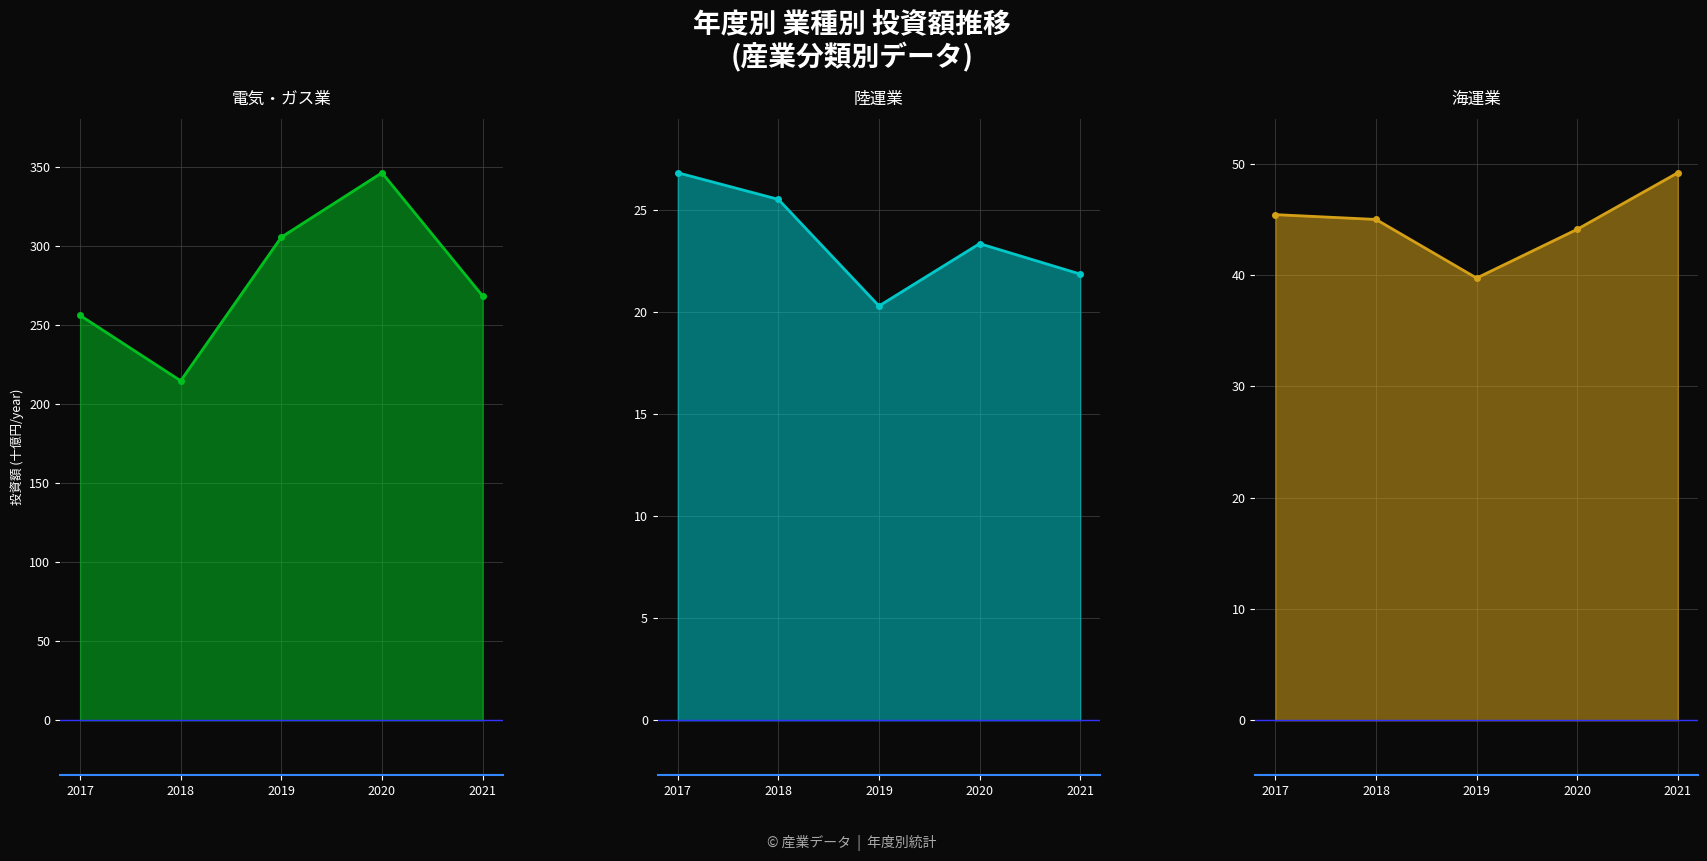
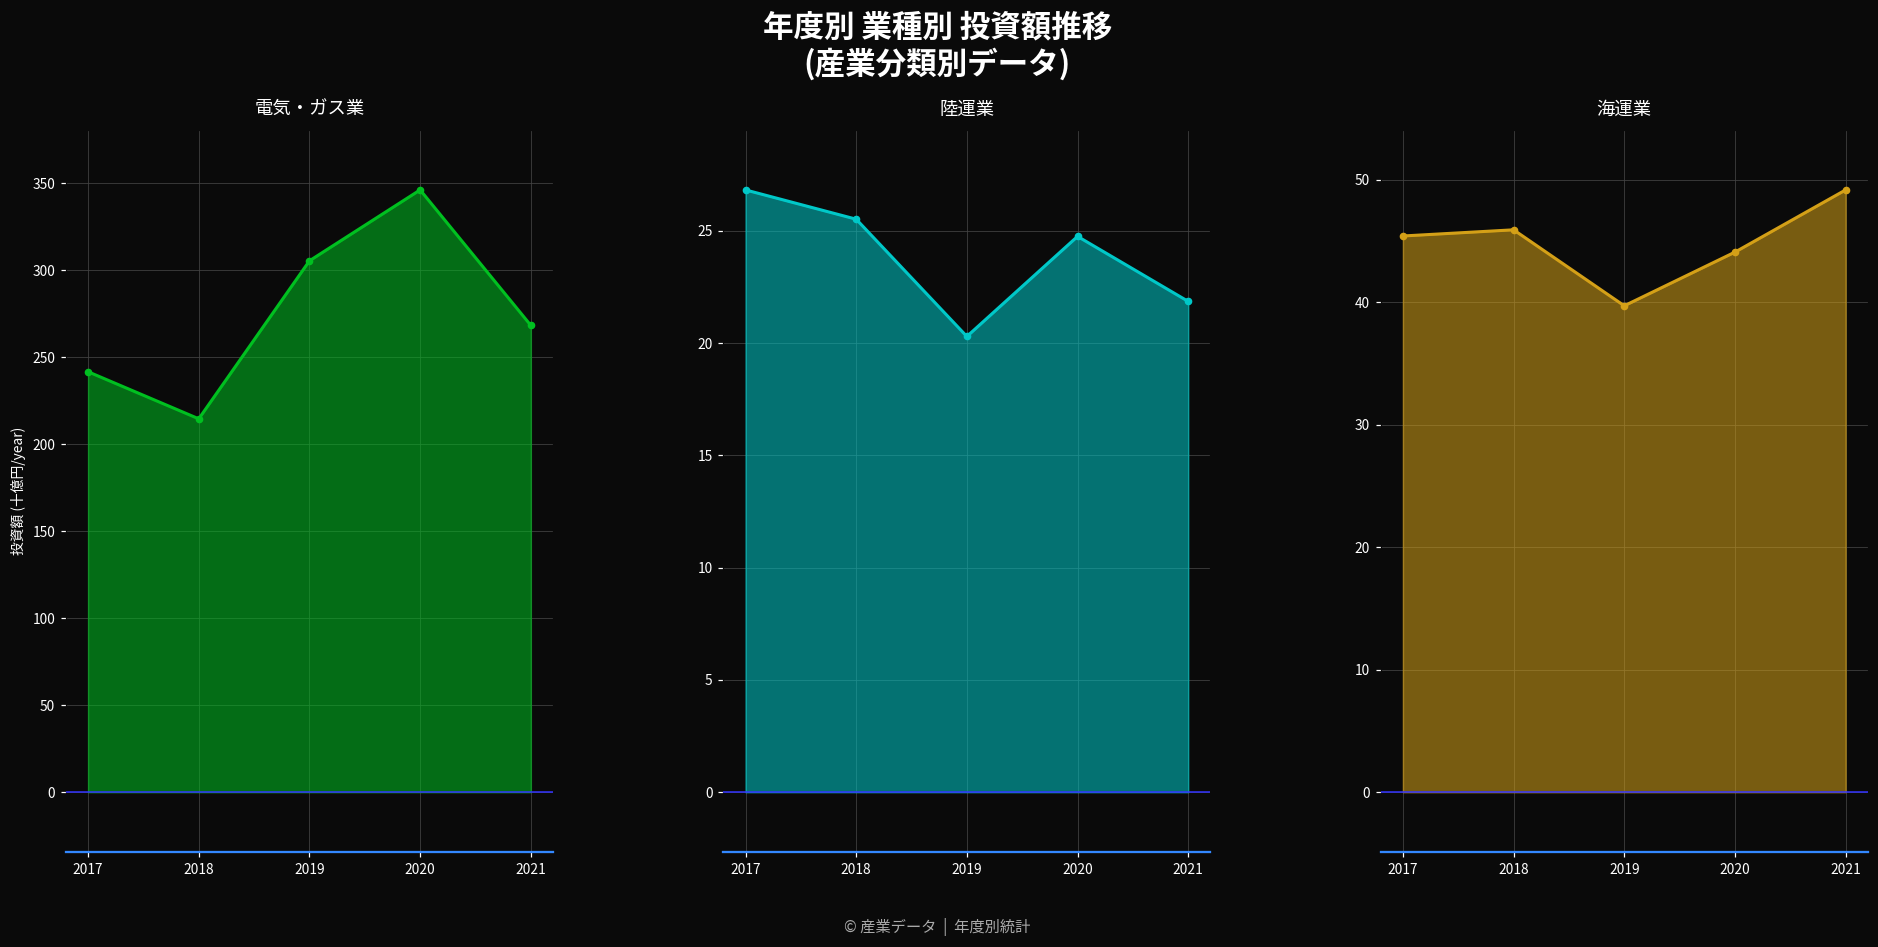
  {
    "電気・ガス業": {
-     "2017": 256,
+     "2017": 242,
      "2018": 215,
      "2019": 305,
      "2020": 346,
      "2021": 268
    },
    "陸運業": {
      "2017": 26.8,
      "2018": 25.5,
      "2019": 20.3,
-     "2020": 23.3,
+     "2020": 24.7,
      "2021": 21.8
    },
    "海運業": {
      "2017": 45.4,
-     "2018": 45.0,
+     "2018": 45.9,
      "2019": 39.7,
      "2020": 44.1,
      "2021": 49.2
    }
  }
